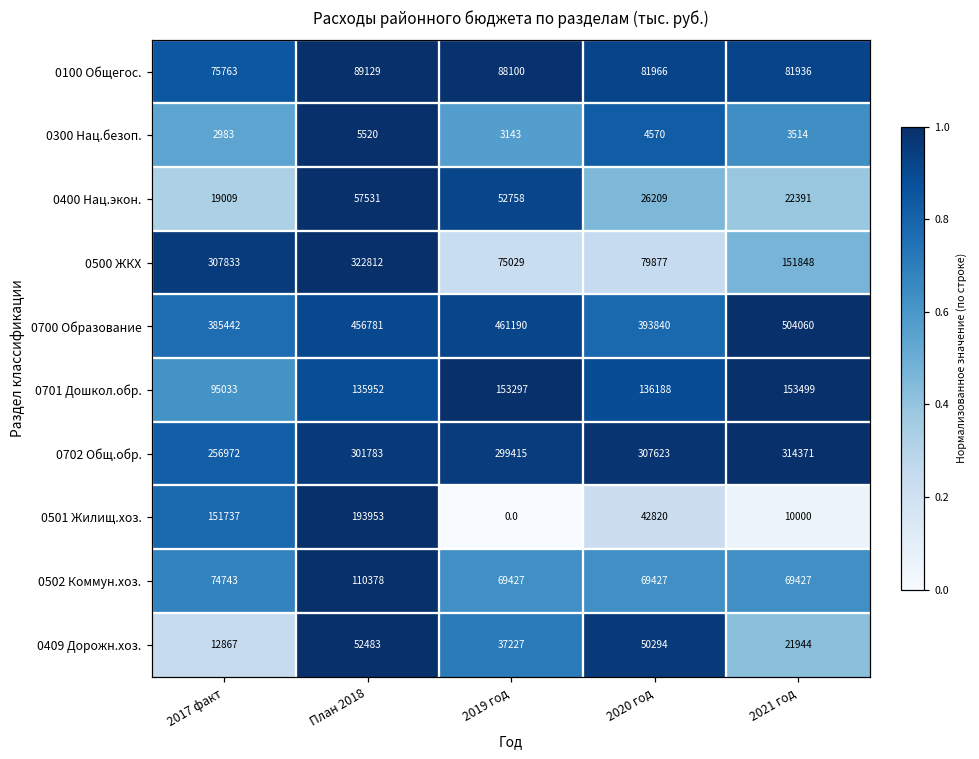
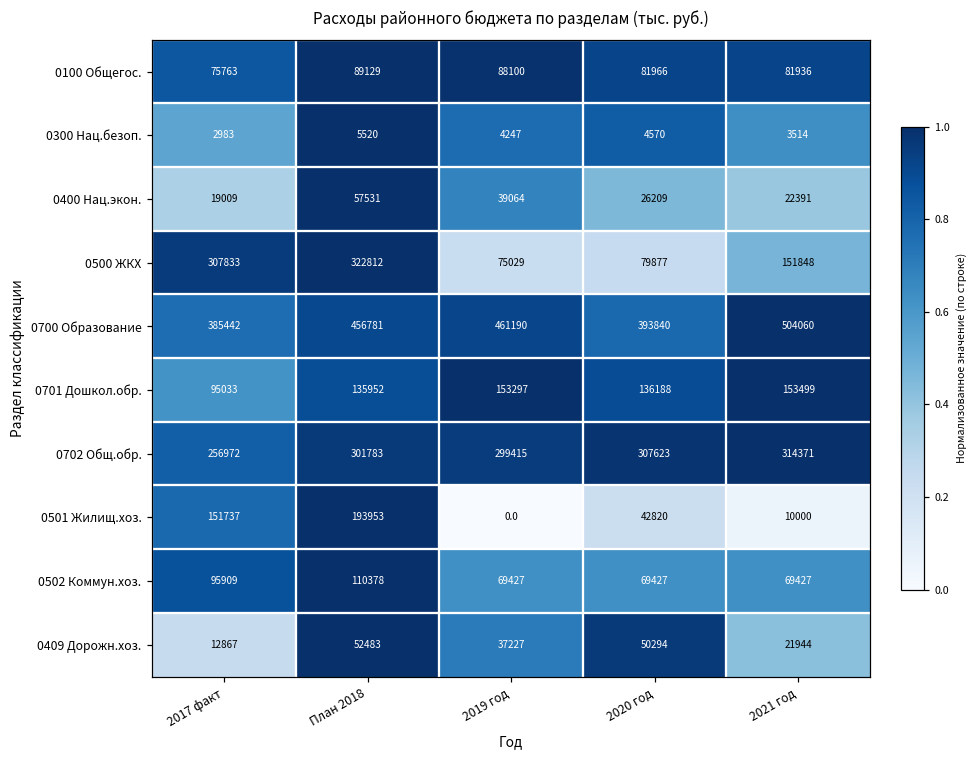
  {
    "0100 Общегос.": {
      "2017 факт": 75763,
      "План 2018": 89129,
      "2019 год": 88100,
      "2020 год": 81966,
      "2021 год": 81936
    },
    "0300 Нац.безоп.": {
      "2017 факт": 2983,
      "План 2018": 5520,
-     "2019 год": 3143,
+     "2019 год": 4247,
      "2020 год": 4570,
      "2021 год": 3514
    },
    "0400 Нац.экон.": {
      "2017 факт": 19009,
      "План 2018": 57531,
-     "2019 год": 52758,
+     "2019 год": 39064,
      "2020 год": 26209,
      "2021 год": 22391
    },
    "0500 ЖКХ": {
      "2017 факт": 307833,
      "План 2018": 322812,
      "2019 год": 75029,
      "2020 год": 79877,
      "2021 год": 151848
    },
    "0700 Образование": {
      "2017 факт": 385442,
      "План 2018": 456781,
      "2019 год": 461190,
      "2020 год": 393840,
      "2021 год": 504060
    },
    "0701 Дошкол.обр.": {
      "2017 факт": 95033,
      "План 2018": 135952,
      "2019 год": 153297,
      "2020 год": 136188,
      "2021 год": 153499
    },
    "0702 Общ.обр.": {
      "2017 факт": 256972,
      "План 2018": 301783,
      "2019 год": 299415,
      "2020 год": 307623,
      "2021 год": 314371
    },
    "0501 Жилищ.хоз.": {
      "2017 факт": 151737,
      "План 2018": 193953,
      "2019 год": 0.0,
      "2020 год": 42820,
      "2021 год": 10000
    },
    "0502 Коммун.хоз.": {
-     "2017 факт": 74743,
+     "2017 факт": 95909,
      "План 2018": 110378,
      "2019 год": 69427,
      "2020 год": 69427,
      "2021 год": 69427
    },
    "0409 Дорожн.хоз.": {
      "2017 факт": 12867,
      "План 2018": 52483,
      "2019 год": 37227,
      "2020 год": 50294,
      "2021 год": 21944
    }
  }
